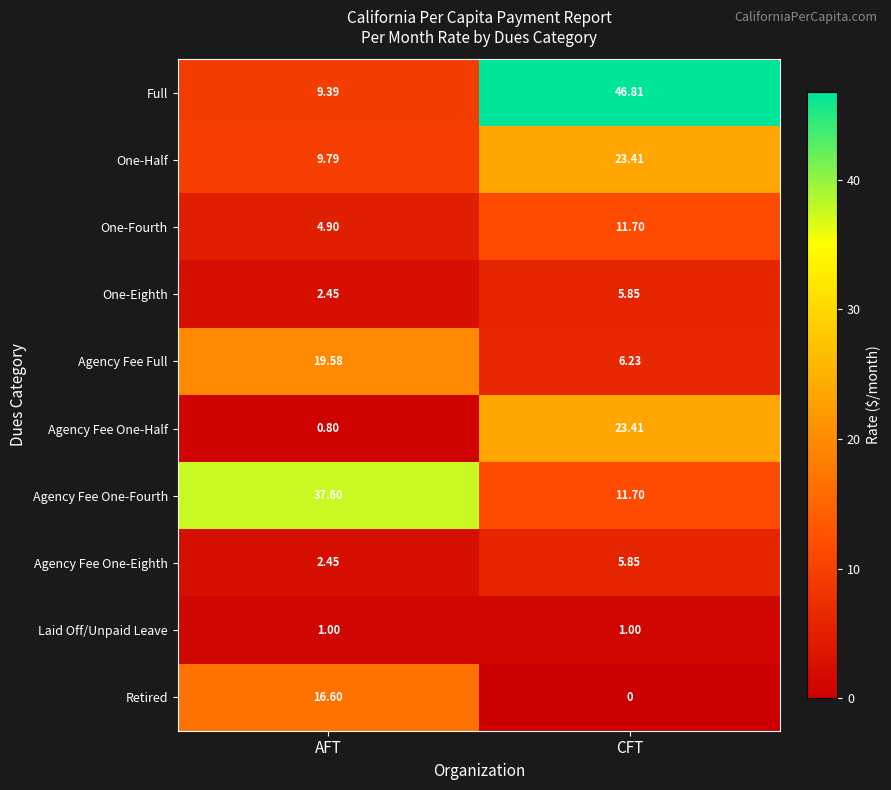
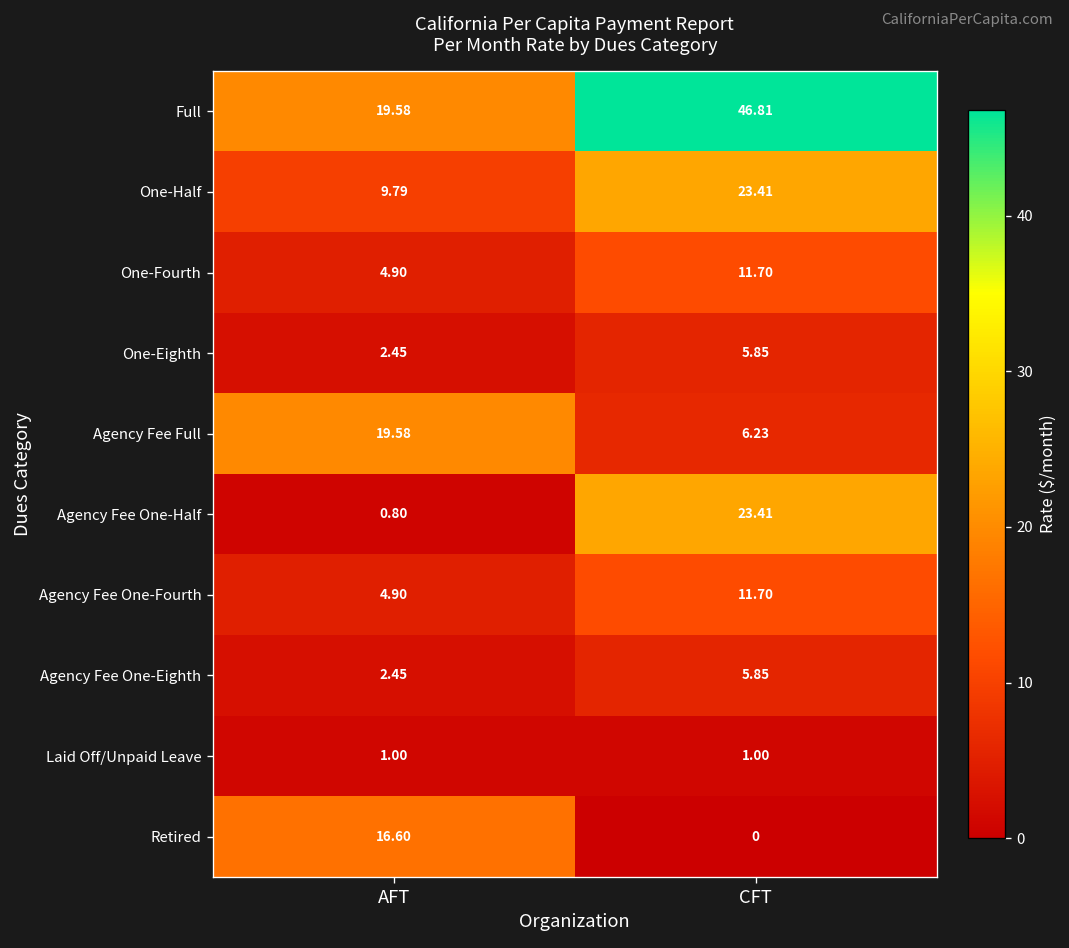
  {
    "Full": {
-     "AFT": 9.39,
+     "AFT": 19.58,
      "CFT": 46.81
    },
    "One-Half": {
      "AFT": 9.79,
      "CFT": 23.41
    },
    "One-Fourth": {
      "AFT": 4.90,
      "CFT": 11.70
    },
    "One-Eighth": {
      "AFT": 2.45,
      "CFT": 5.85
    },
    "Agency Fee Full": {
      "AFT": 19.58,
      "CFT": 6.23
    },
    "Agency Fee One-Half": {
      "AFT": 0.80,
      "CFT": 23.41
    },
    "Agency Fee One-Fourth": {
-     "AFT": 37.60,
+     "AFT": 4.90,
      "CFT": 11.70
    },
    "Agency Fee One-Eighth": {
      "AFT": 2.45,
      "CFT": 5.85
    },
    "Laid Off/Unpaid Leave": {
      "AFT": 1.00,
      "CFT": 1.00
    },
    "Retired": {
      "AFT": 16.60,
      "CFT": 0
    }
  }
